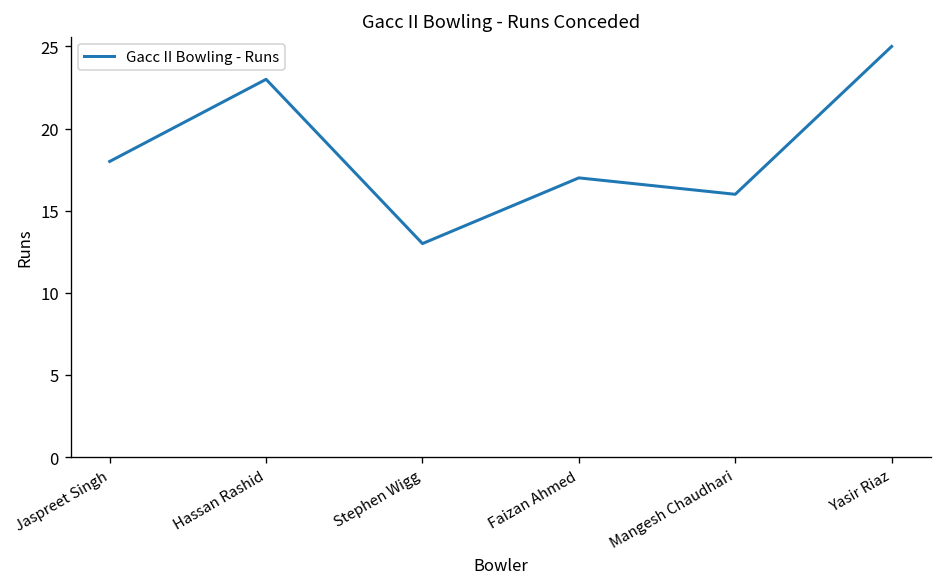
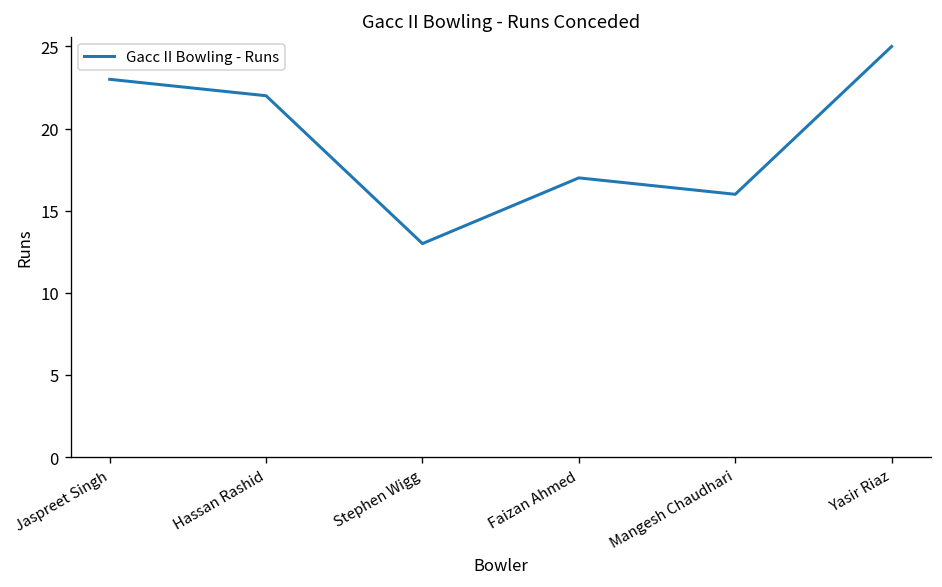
  {
-   "Jaspreet Singh": 18,
-   "Hassan Rashid": 23,
+   "Jaspreet Singh": 23,
+   "Hassan Rashid": 22,
    "Stephen Wigg": 13,
    "Faizan Ahmed": 17,
    "Mangesh Chaudhari": 16,
    "Yasir Riaz": 25
  }
